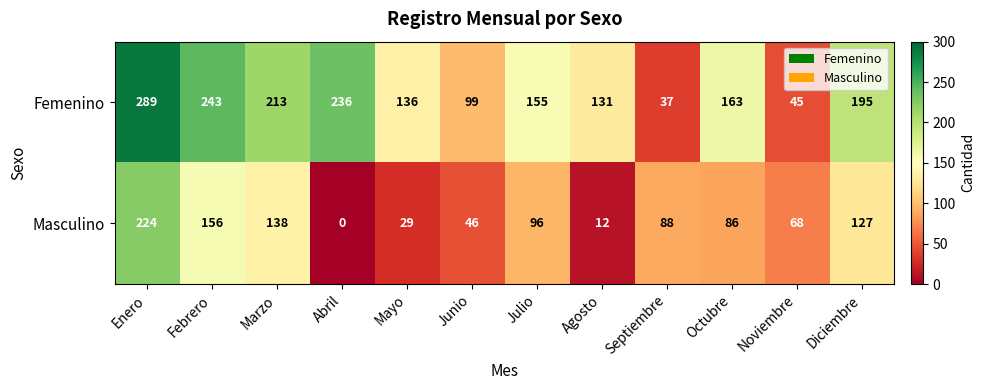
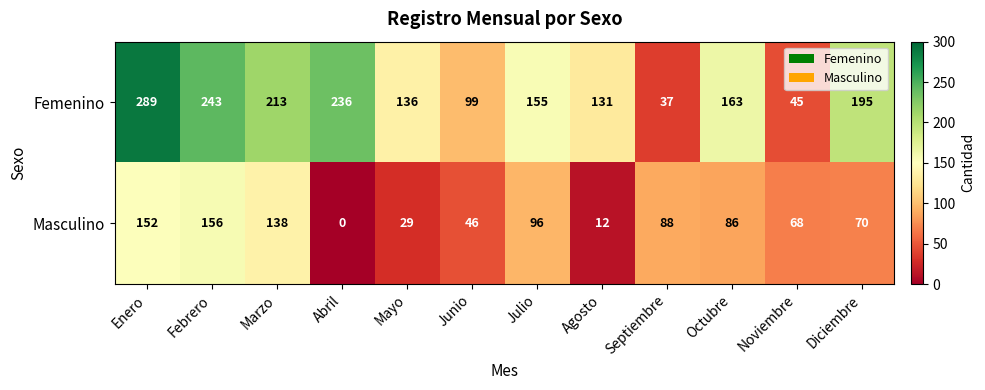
  {
    "Femenino": {
      "Enero": 289,
      "Febrero": 243,
      "Marzo": 213,
      "Abril": 236,
      "Mayo": 136,
      "Junio": 99,
      "Julio": 155,
      "Agosto": 131,
      "Septiembre": 37,
      "Octubre": 163,
      "Noviembre": 45,
      "Diciembre": 195
    },
    "Masculino": {
-     "Enero": 224,
+     "Enero": 152,
      "Febrero": 156,
      "Marzo": 138,
      "Abril": 0,
      "Mayo": 29,
      "Junio": 46,
      "Julio": 96,
      "Agosto": 12,
      "Septiembre": 88,
      "Octubre": 86,
      "Noviembre": 68,
-     "Diciembre": 127
+     "Diciembre": 70
    }
  }
